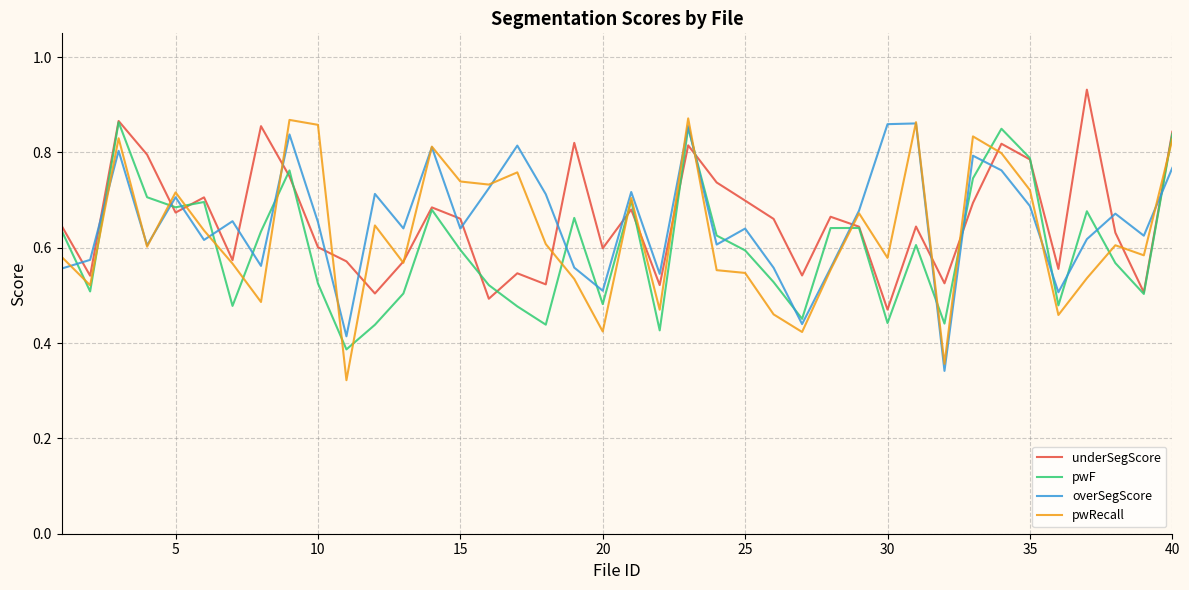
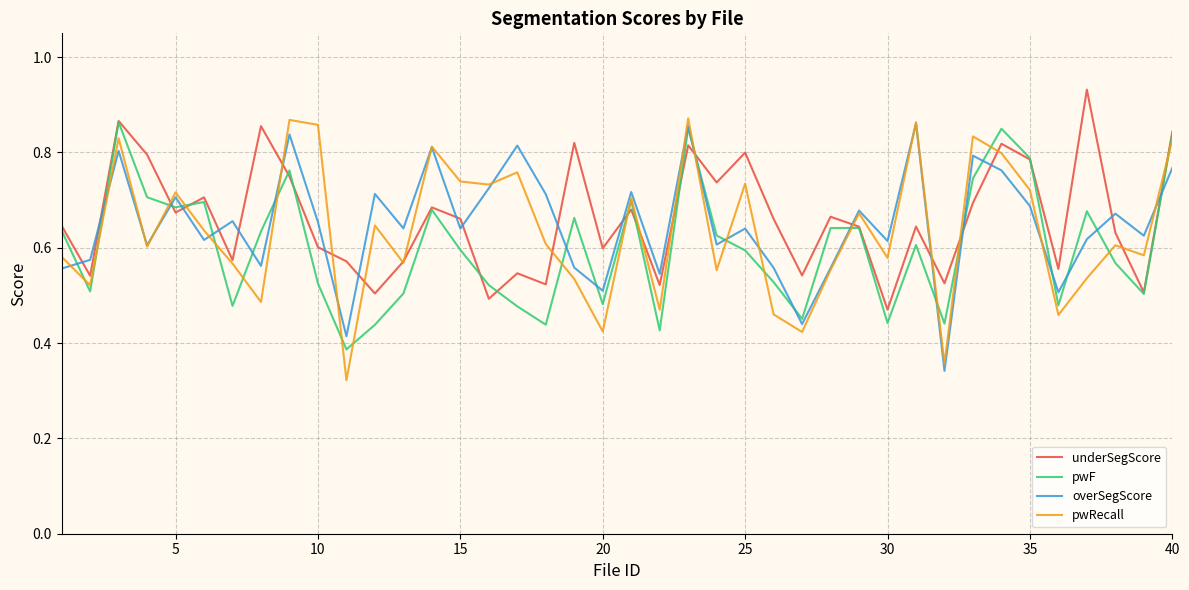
  {
    "underSegScore": {
      "5": 0.67,
      "10": 0.60,
      "15": 0.66,
      "20": 0.60,
-     "25": 0.70,
+     "25": 0.80,
      "30": 0.47
    },
    "pwF": {
      "5": 0.68,
      "10": 0.53,
      "15": 0.60,
      "20": 0.48,
      "25": 0.59,
      "30": 0.44
    },
    "overSegScore": {
      "5": 0.71,
      "10": 0.65,
      "15": 0.64,
      "20": 0.51,
      "25": 0.64,
-     "30": 0.86,
+     "30": 0.61,
      "35": 0.69,
      "40": 0.77
    },
    "pwRecall": {
      "5": 0.72,
      "10": 0.86,
      "15": 0.74,
      "20": 0.42,
-     "25": 0.55,
+     "25": 0.73,
      "30": 0.58,
      "35": 0.72,
      "40": 0.83
    }
  }
